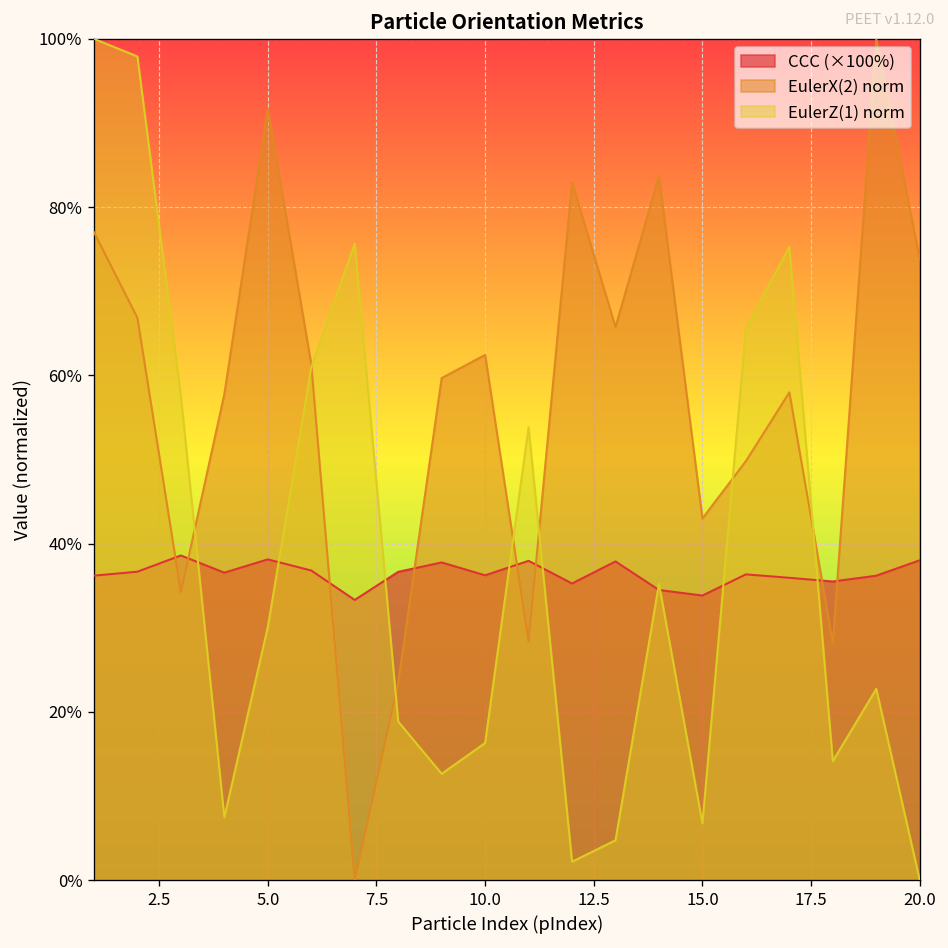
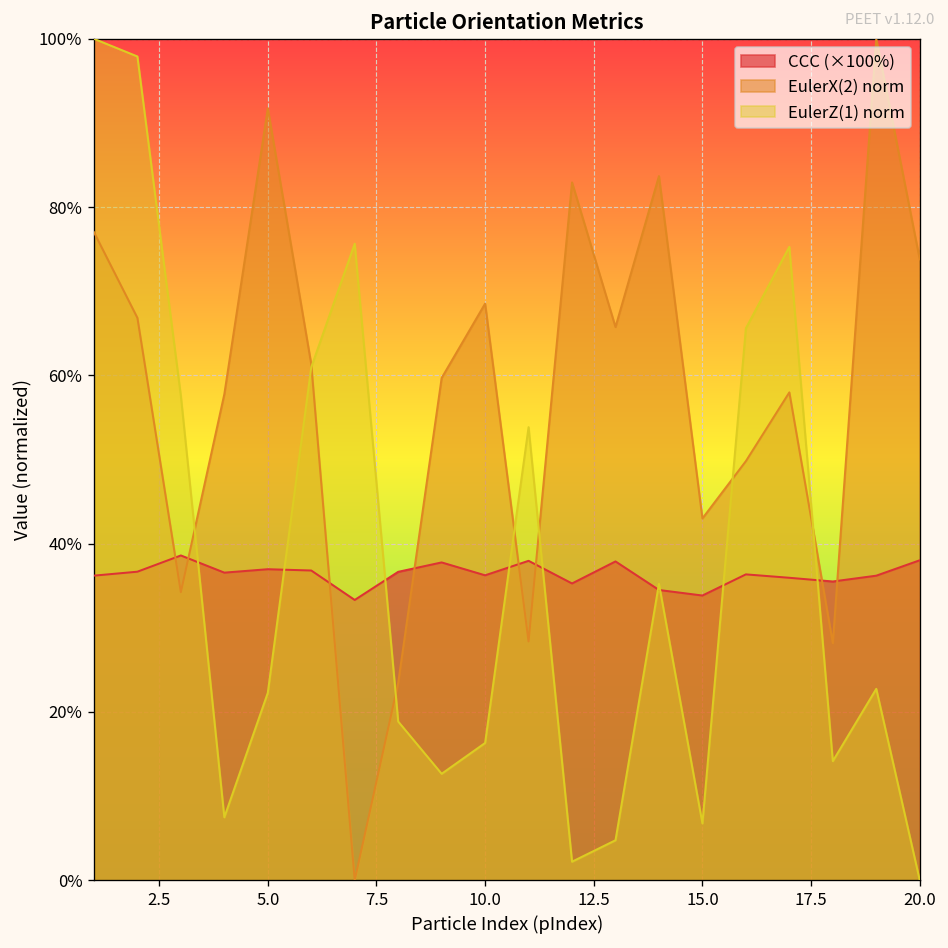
  {
    "CCC (×100%)": {
-     "5.0": "38%",
+     "5.0": "37%",
      "10.0": "36%",
      "15.0": "34%",
      "20.0": "38%"
    },
    "EulerX(2) norm": {
      "5.0": "92%",
-     "10.0": "62%",
+     "10.0": "69%",
      "15.0": "43%",
      "20.0": "74%"
    },
    "EulerZ(1) norm": {
-     "5.0": "30%",
+     "5.0": "22%",
      "10.0": "16%",
      "15.0": "7%",
      "20.0": "0%"
    }
  }
